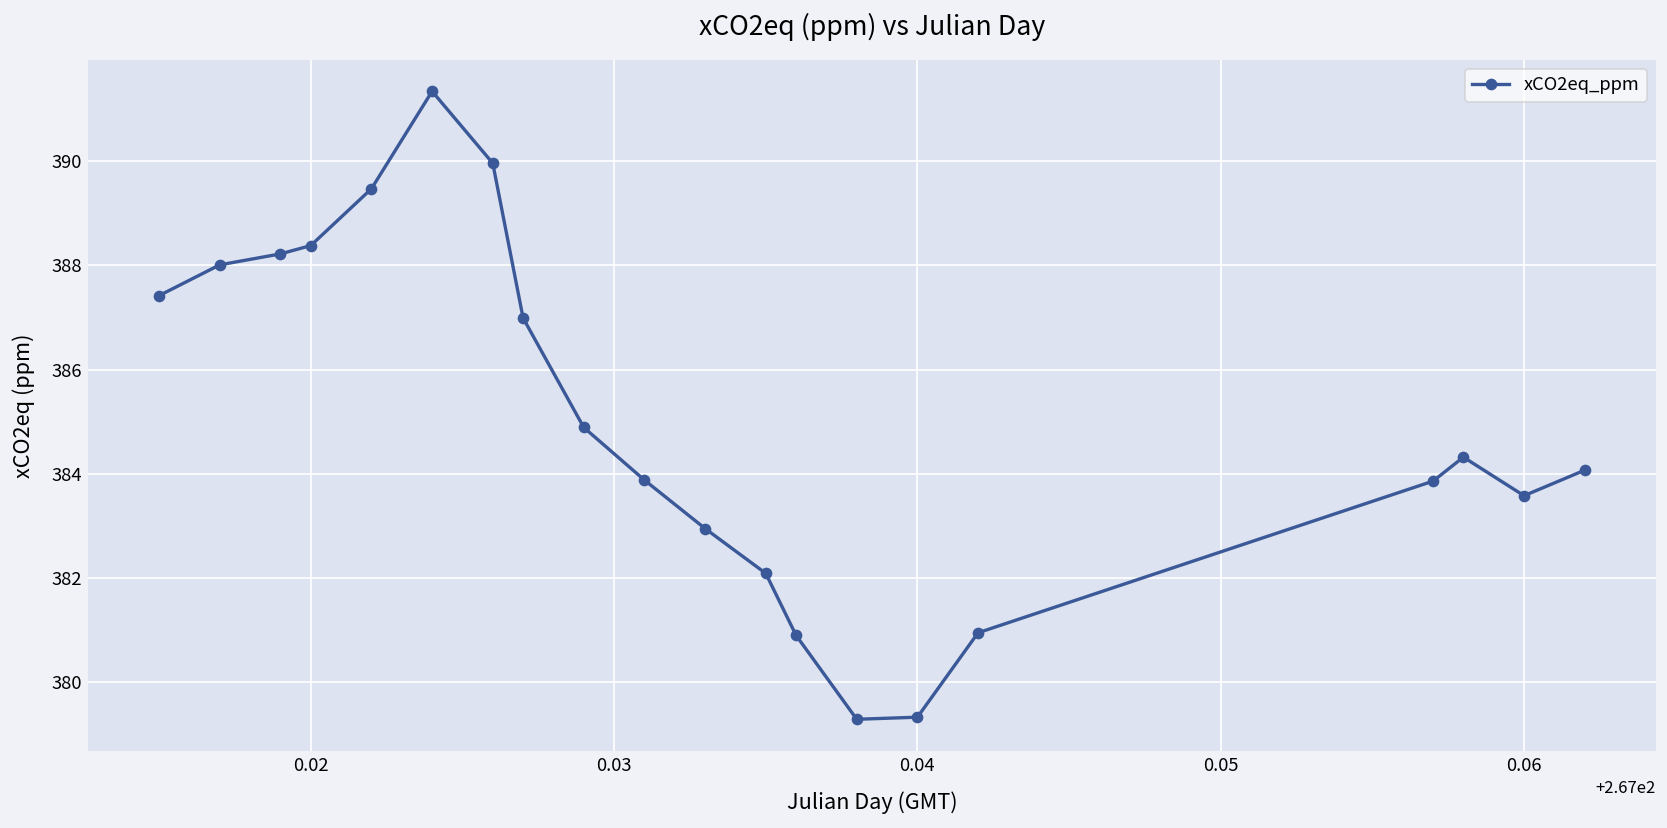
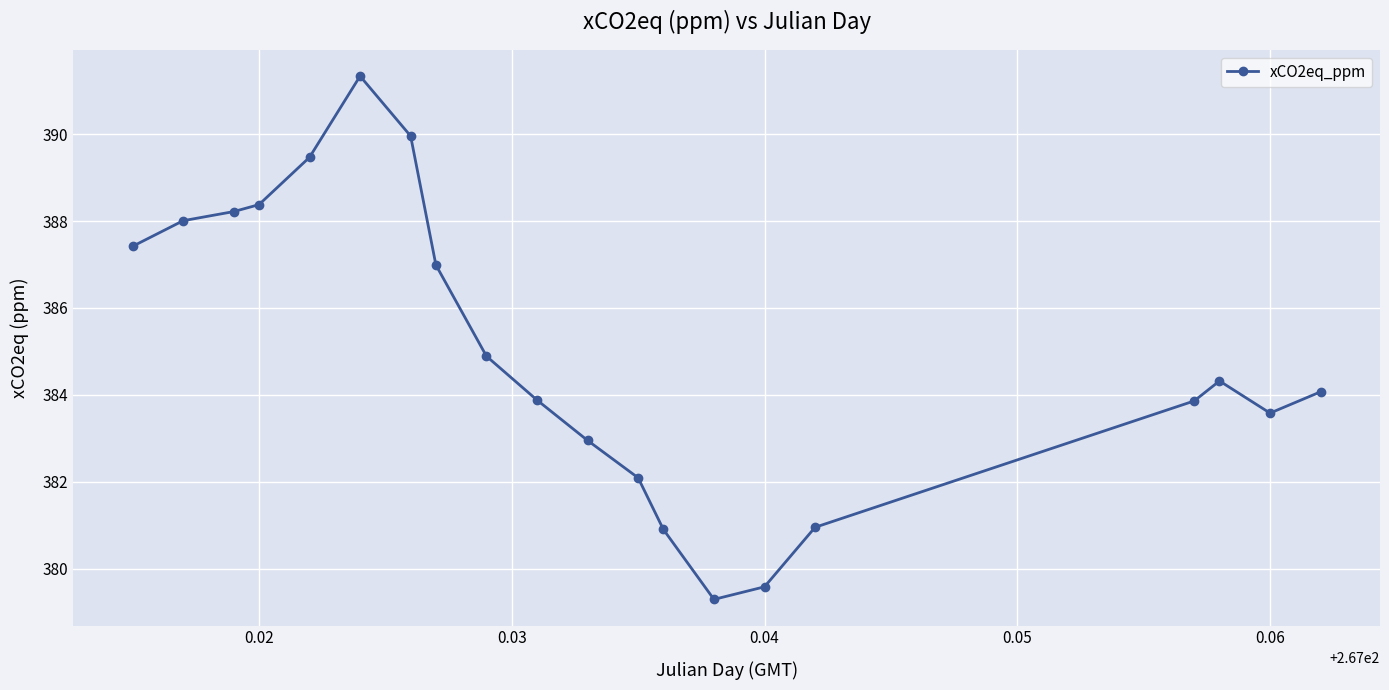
  {
    "0.02": 388.4,
-   "0.04": 379.3,
+   "0.04": 379.6,
    "0.06": 383.6
  }
